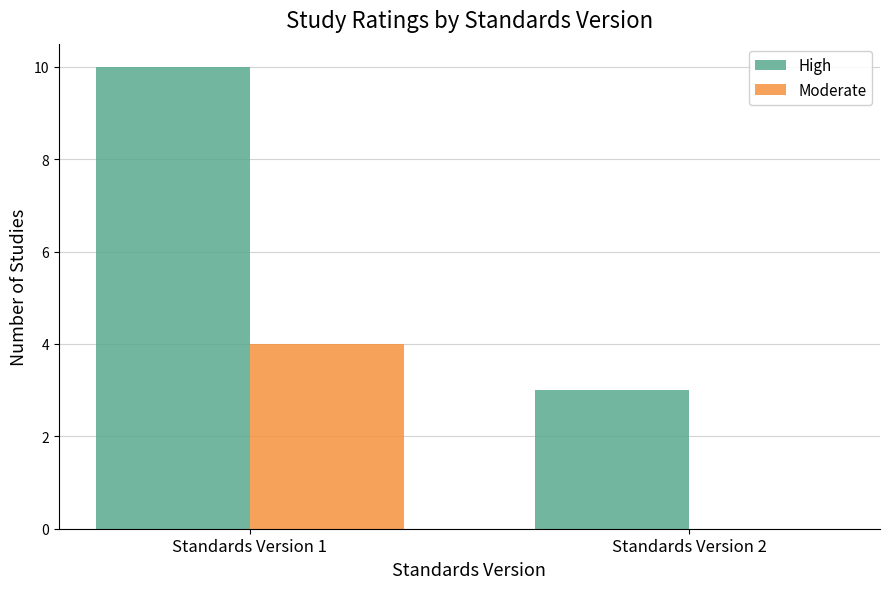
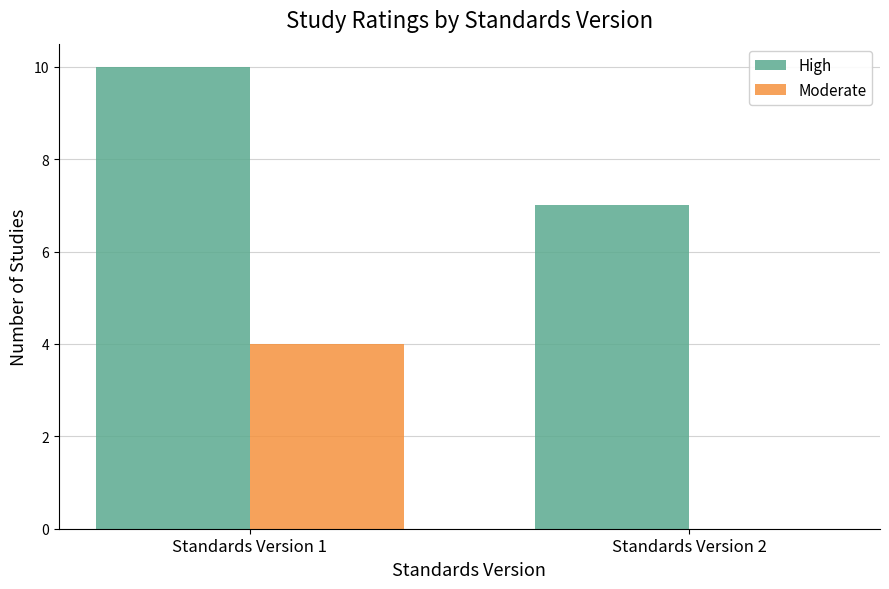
  {
    "High": {
      "Standards Version 1": 10,
-     "Standards Version 2": 3
+     "Standards Version 2": 7
    },
    "Moderate": {
      "Standards Version 1": 4,
      "Standards Version 2": 0
    }
  }
